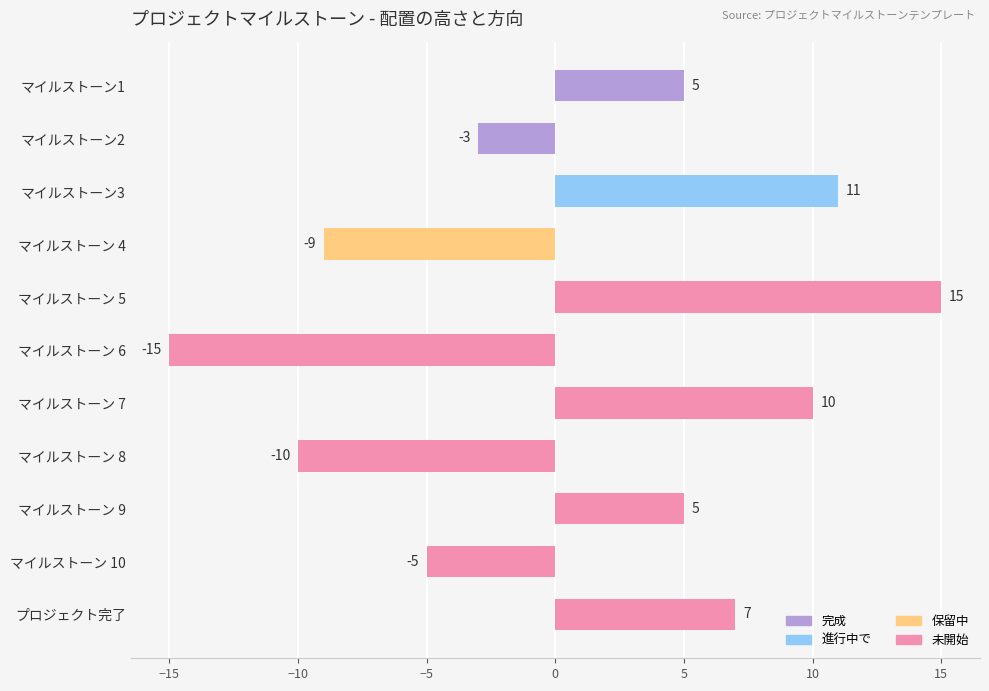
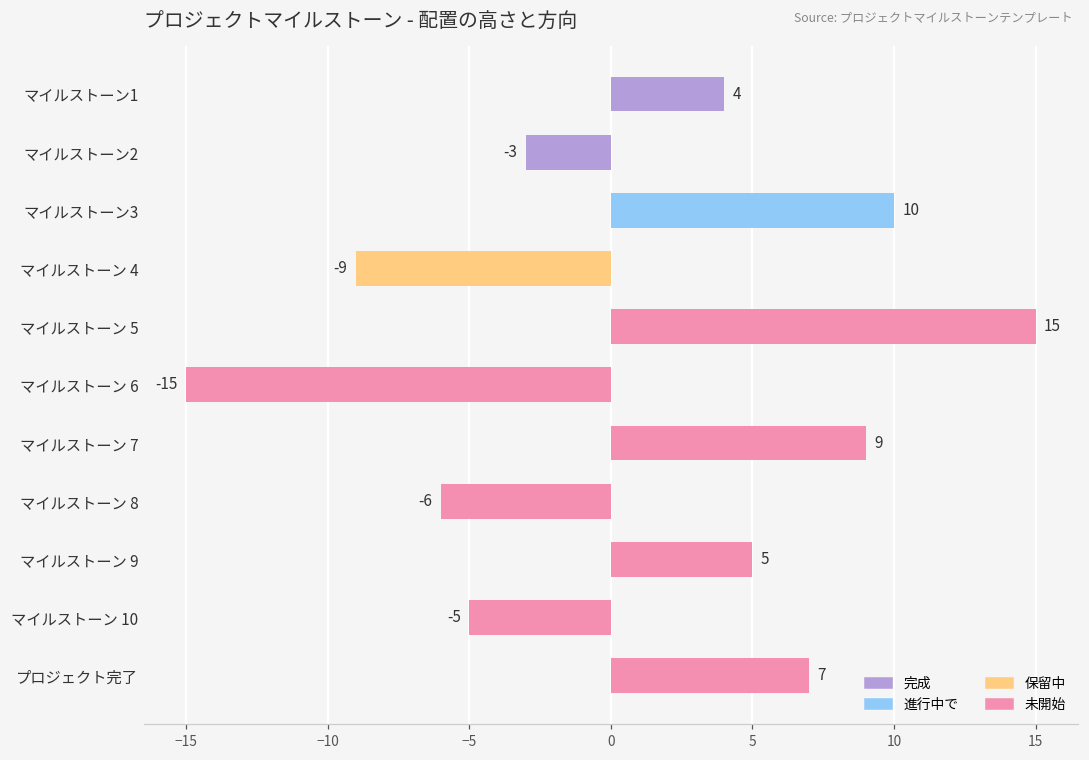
  {
-   "マイルストーン1": 5,
+   "マイルストーン1": 4,
    "マイルストーン2": -3,
-   "マイルストーン3": 11,
+   "マイルストーン3": 10,
    "マイルストーン 4": -9,
    "マイルストーン 5": 15,
    "マイルストーン 6": -15,
-   "マイルストーン 7": 10,
-   "マイルストーン 8": -10,
+   "マイルストーン 7": 9,
+   "マイルストーン 8": -6,
    "マイルストーン 9": 5,
    "マイルストーン 10": -5,
    "プロジェクト完了": 7
  }
